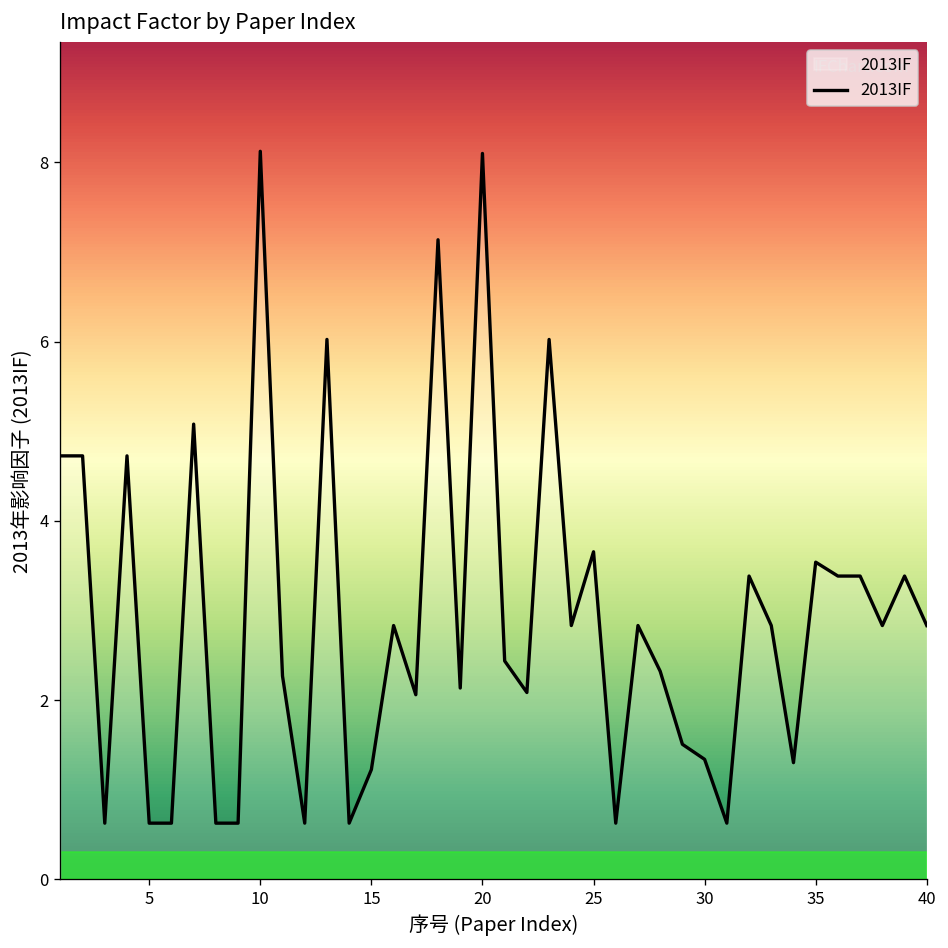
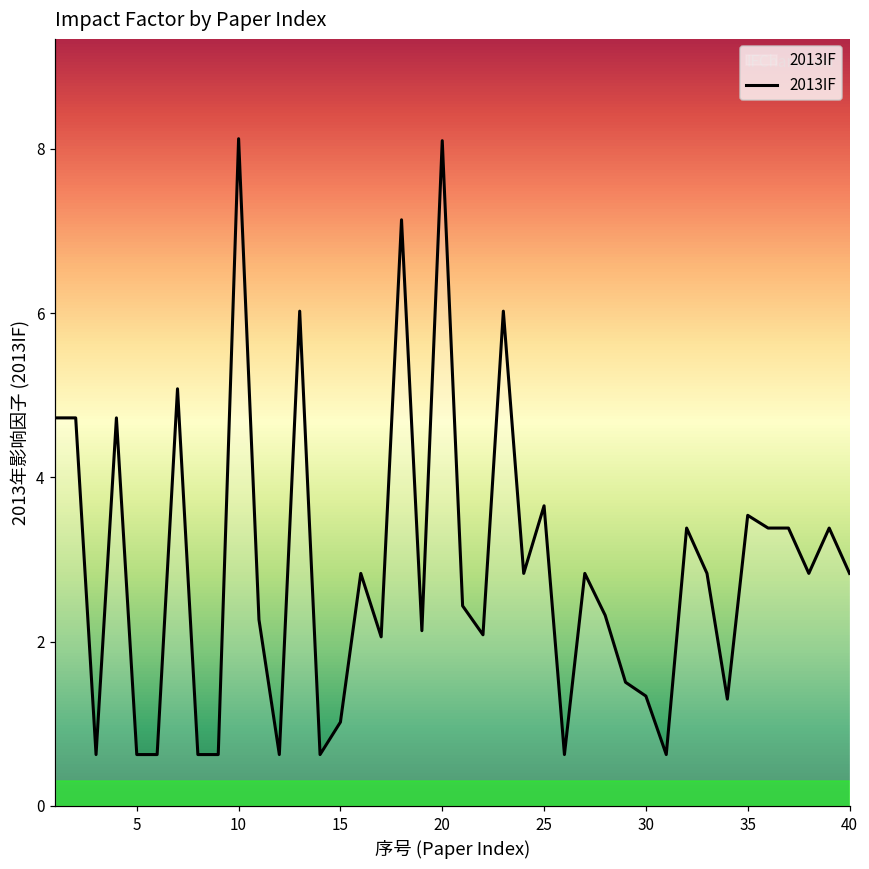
  {
    "5": 0.6,
    "10": 8.1,
-   "15": 1.2,
+   "15": 1.0,
    "20": 8.1,
    "25": 3.7,
    "30": 1.3,
    "35": 3.5,
    "40": 2.8
  }
